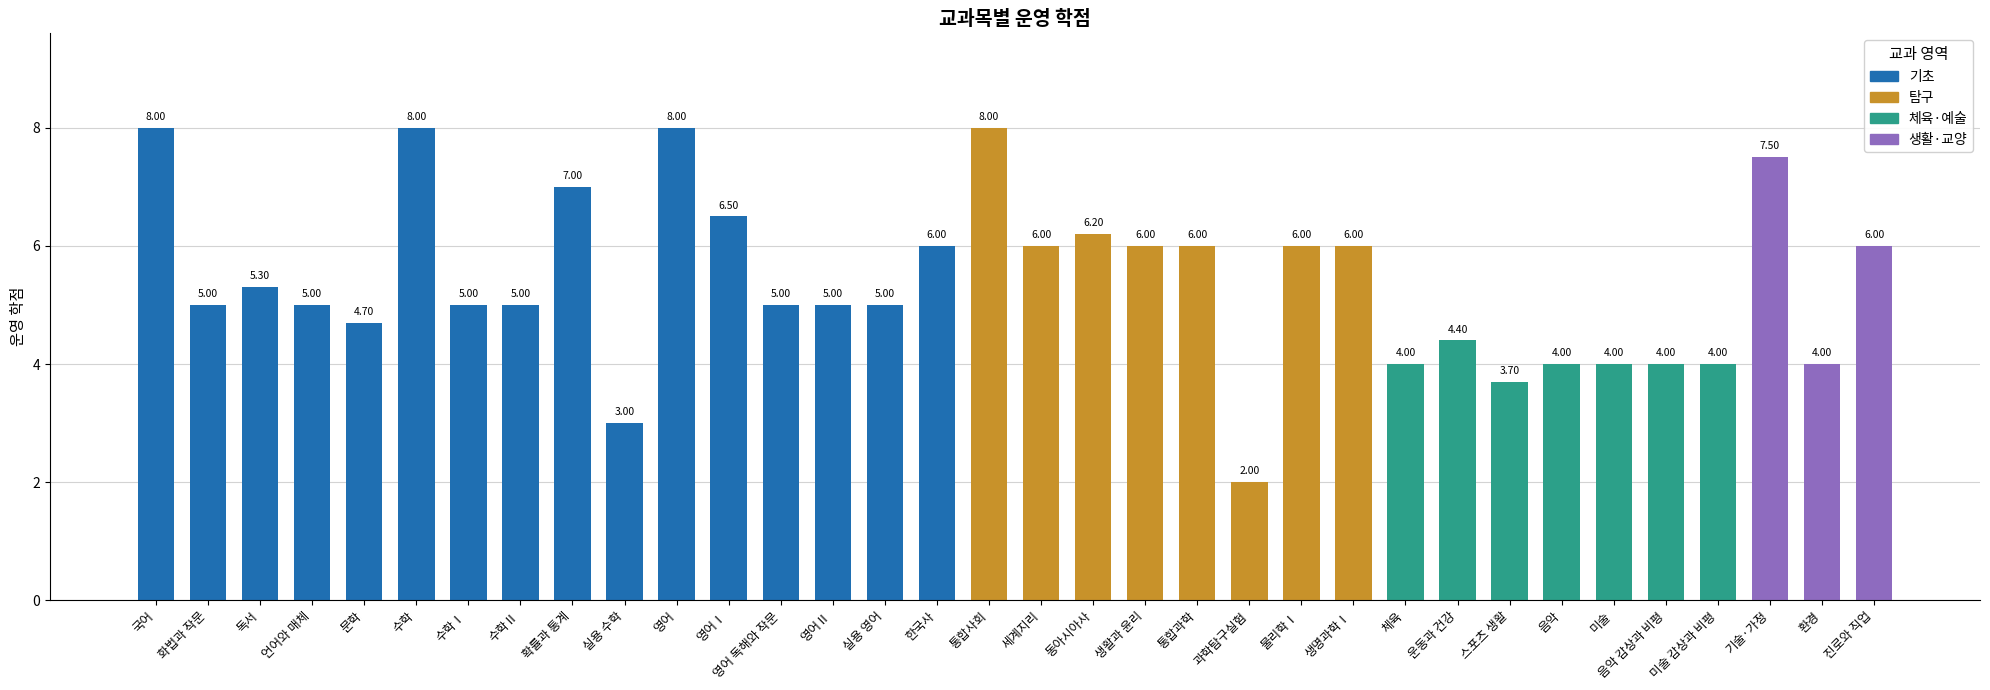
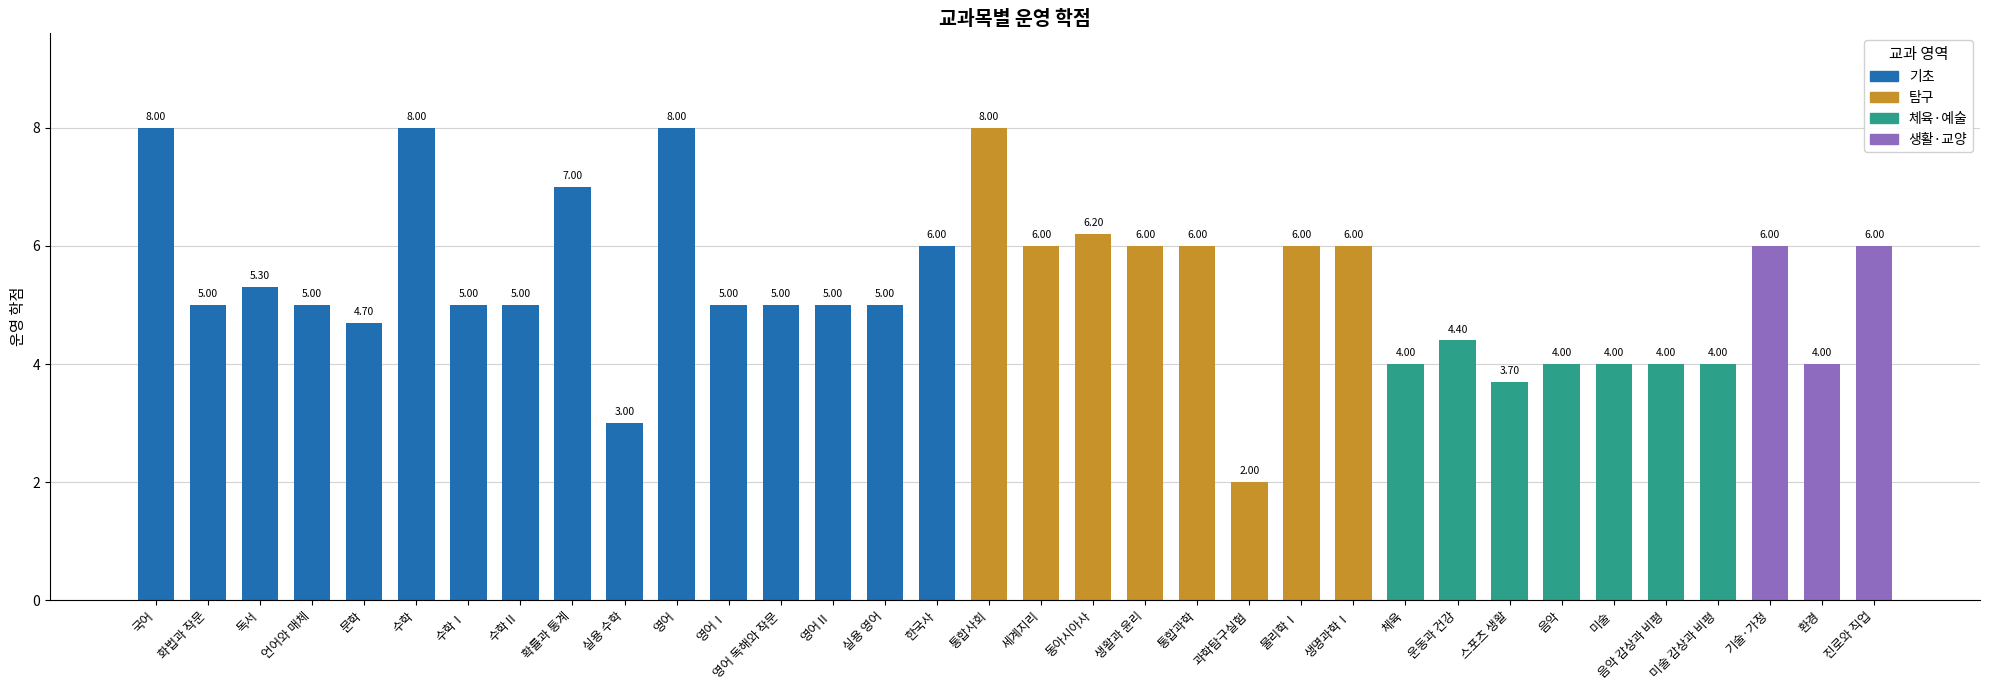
  {
    "국어": 8.00,
    "화법과 작문": 5.00,
    "독서": 5.30,
    "언어와 매체": 5.00,
    "문학": 4.70,
    "수학": 8.00,
    "수학Ⅰ": 5.00,
    "수학Ⅱ": 5.00,
    "확률과 통계": 7.00,
    "실용 수학": 3.00,
    "영어": 8.00,
-   "영어Ⅰ": 6.50,
+   "영어Ⅰ": 5.00,
    "영어 독해와 작문": 5.00,
    "영어Ⅱ": 5.00,
    "실용 영어": 5.00,
    "한국사": 6.00,
    "통합사회": 8.00,
    "세계지리": 6.00,
    "동아시아사": 6.20,
    "생활과 윤리": 6.00,
    "통합과학": 6.00,
    "과학탐구실험": 2.00,
    "물리학Ⅰ": 6.00,
    "생명과학Ⅰ": 6.00,
    "체육": 4.00,
    "운동과 건강": 4.40,
    "스포츠 생활": 3.70,
    "음악": 4.00,
    "미술": 4.00,
    "음악 감상과 비평": 4.00,
    "미술 감상과 비평": 4.00,
-   "기술·가정": 7.50,
+   "기술·가정": 6.00,
    "환경": 4.00,
    "진로와 직업": 6.00
  }
